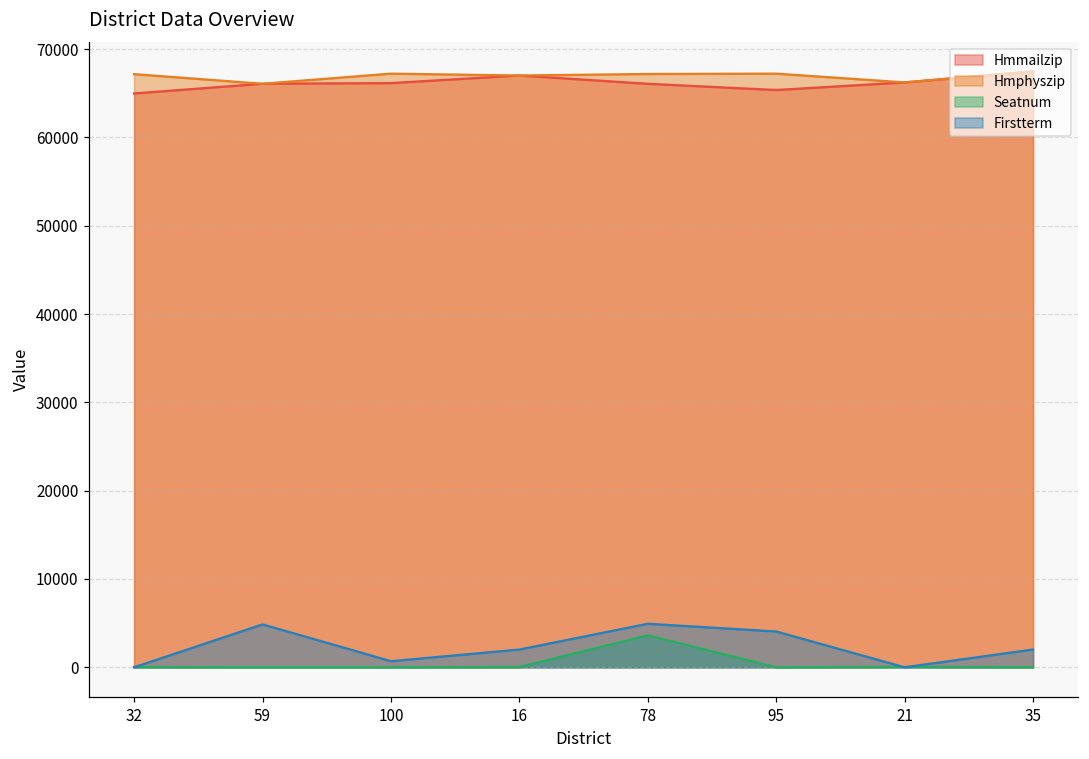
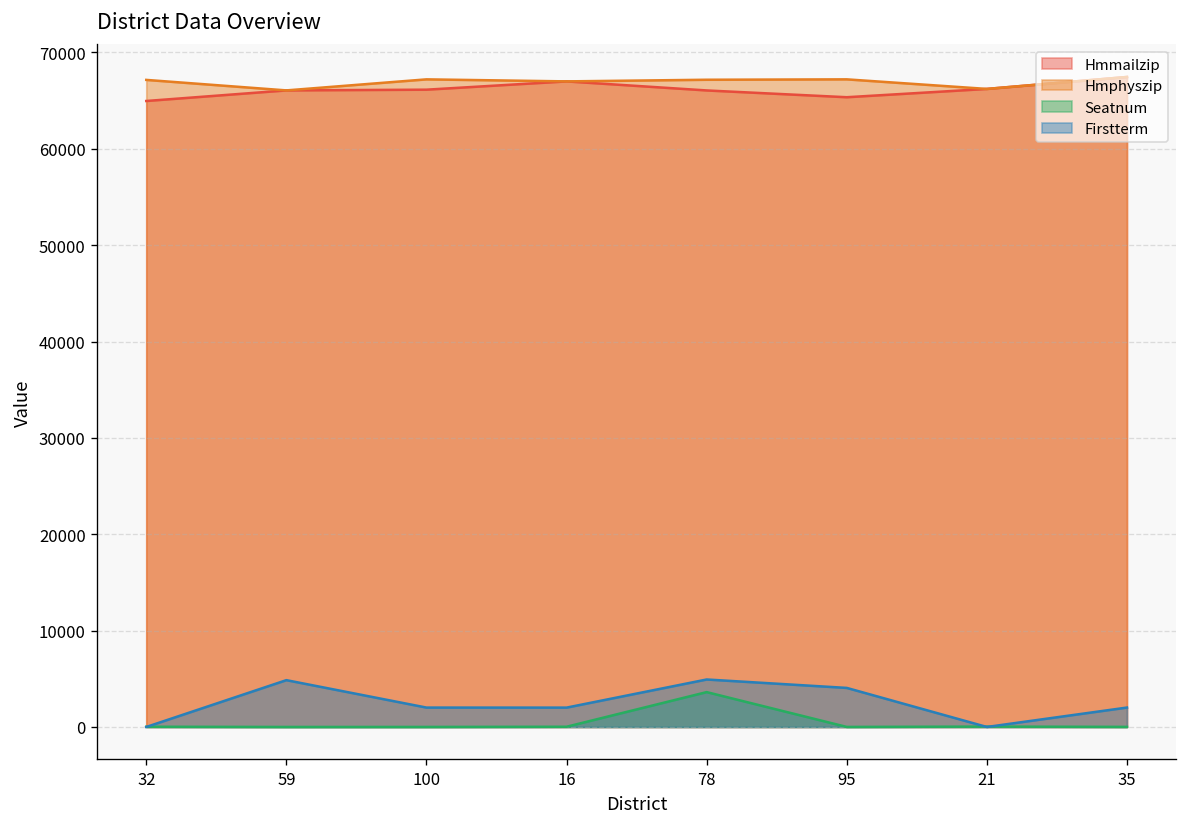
  {
    "Seatnum": {
      "59": 0,
      "100": 0,
      "16": 0,
      "78": 4000,
      "95": 0,
      "35": 0
    },
    "Firstterm": {
      "59": 5000,
-     "100": 1000,
+     "100": 2000,
      "16": 2000,
      "78": 5000,
      "95": 4000,
      "35": 2000
    }
  }
